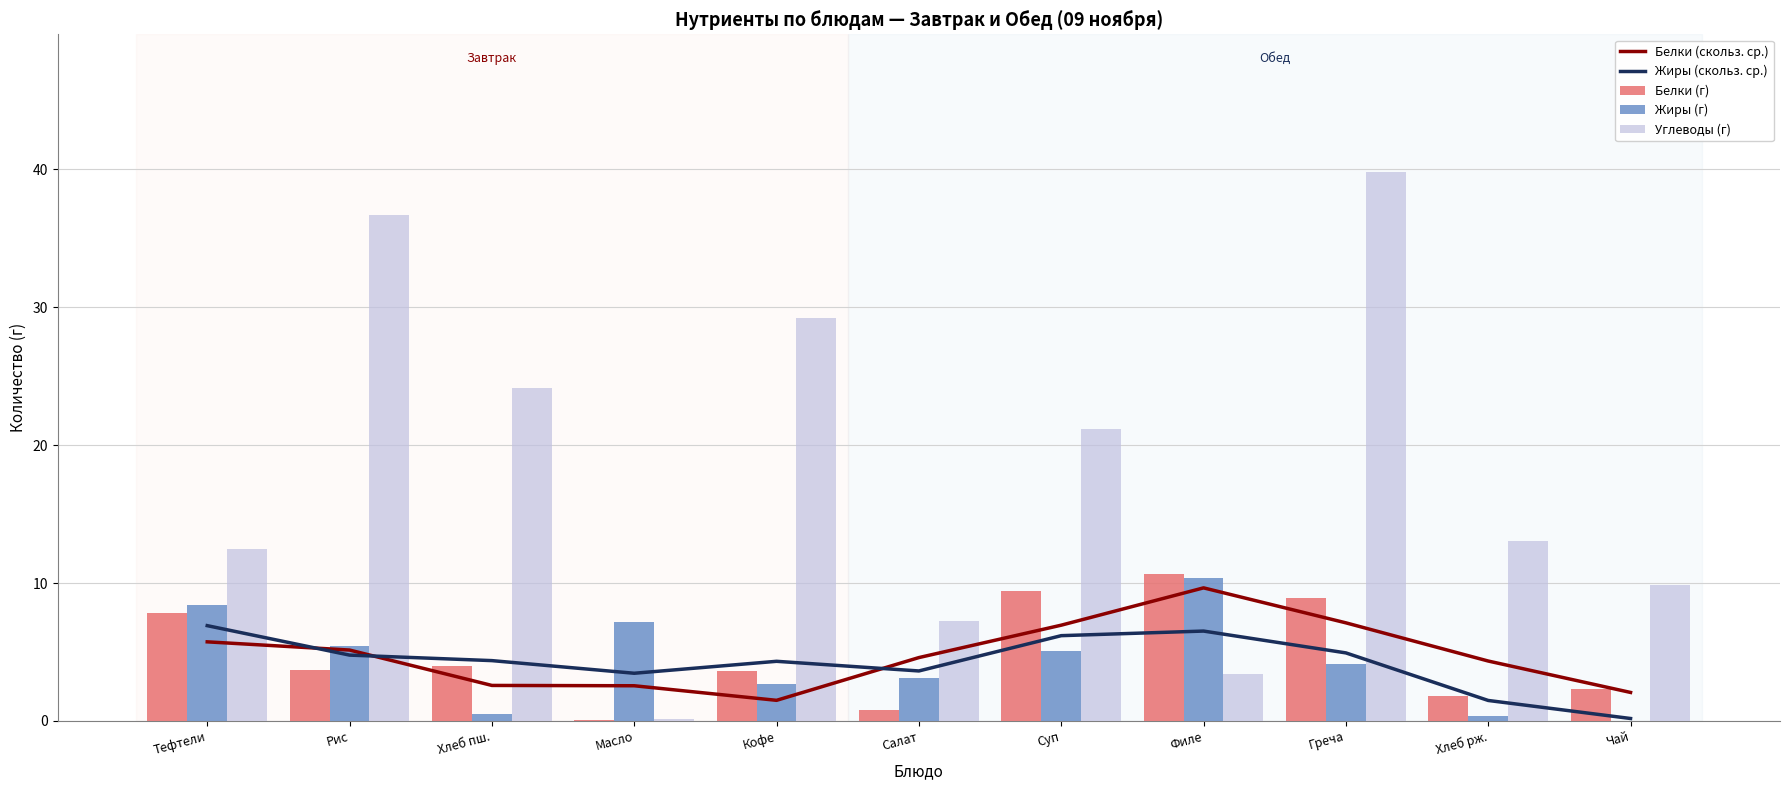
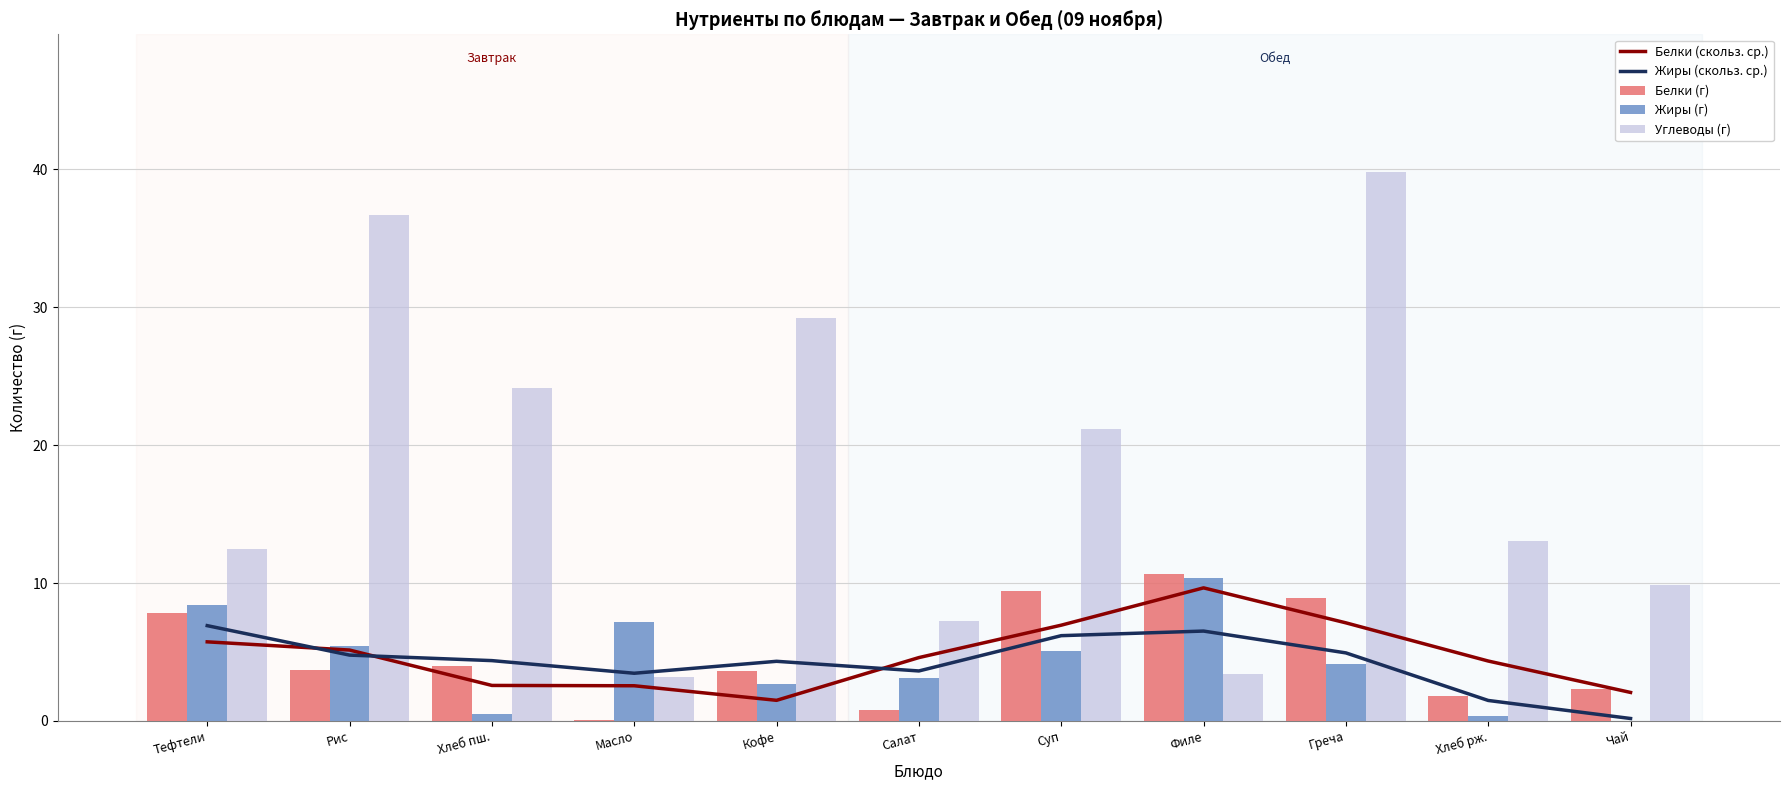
  {
    "Белки (г)": {
      "Тефтели": 7.8,
      "Рис": 3.7,
      "Хлеб пш.": 4.0,
      "Кофе": 3.6,
      "Салат": 0.8,
      "Суп": 9.4,
      "Филе": 10.7,
      "Греча": 8.9,
      "Хлеб рж.": 1.8,
      "Чай": 2.3
    },
    "Белки (скольз. ср.)": {
      "Тефтели": 5.7,
      "Рис": 5.1,
      "Хлеб пш.": 2.6,
      "Масло": 2.6,
      "Кофе": 1.5,
      "Салат": 4.6,
      "Суп": 6.9,
      "Филе": 9.7,
      "Греча": 7.1,
      "Хлеб рж.": 4.3,
      "Чай": 2.1
    },
    "Жиры (скольз. ср.)": {
      "Тефтели": 6.9,
      "Рис": 4.8,
      "Хлеб пш.": 4.4,
      "Масло": 3.5,
      "Кофе": 4.3,
      "Салат": 3.6,
      "Суп": 6.2,
      "Филе": 6.5,
      "Греча": 4.9,
      "Хлеб рж.": 1.5,
      "Чай": 0.2
    },
    "Жиры (г)": {
      "Тефтели": 8.4,
      "Рис": 5.4,
      "Хлеб пш.": 0.5,
      "Масло": 7.2,
      "Кофе": 2.7,
      "Салат": 3.1,
      "Суп": 5.1,
      "Филе": 10.4,
      "Греча": 4.1,
      "Хлеб рж.": 0.4,
      "Чай": 0.0
    },
    "Углеводы (г)": {
      "Тефтели": 12.5,
      "Рис": 36.7,
      "Хлеб пш.": 24.2,
-     "Масло": 0.1,
+     "Масло": 3.2,
      "Кофе": 29.2,
      "Салат": 7.3,
      "Суп": 21.2,
      "Филе": 3.4,
      "Греча": 39.8,
      "Хлеб рж.": 13.1,
      "Чай": 9.9
    }
  }
